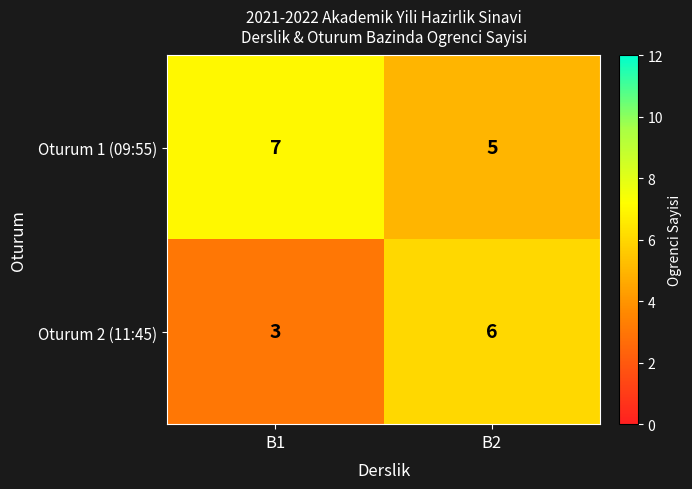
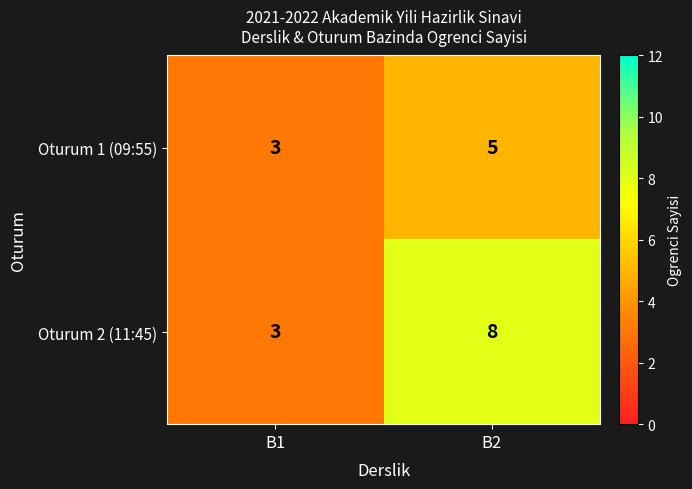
  {
    "Oturum 1 (09:55)": {
-     "B1": 7,
+     "B1": 3,
      "B2": 5
    },
    "Oturum 2 (11:45)": {
      "B1": 3,
-     "B2": 6
+     "B2": 8
    }
  }
